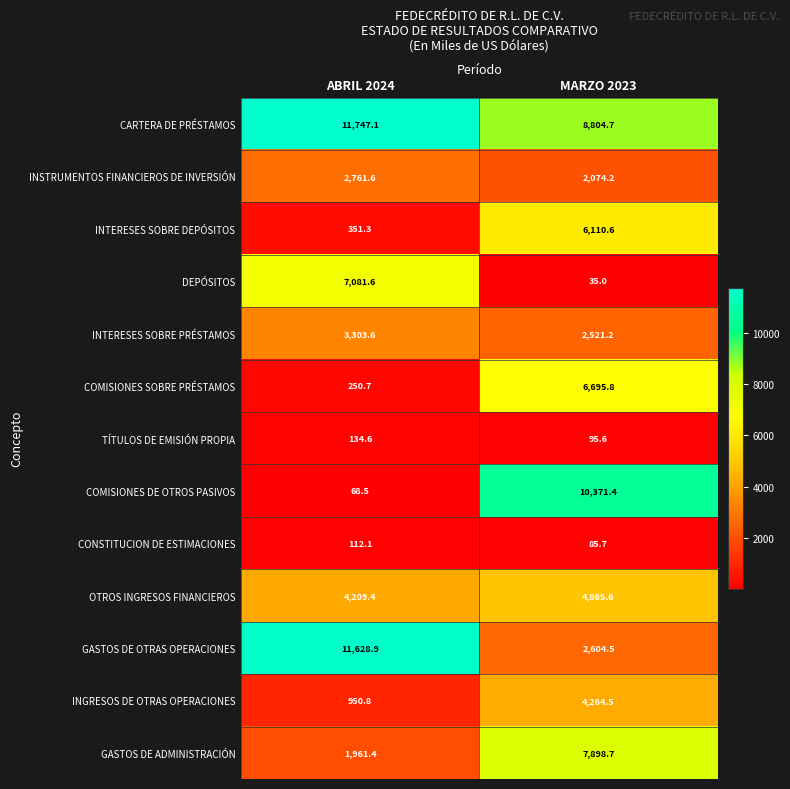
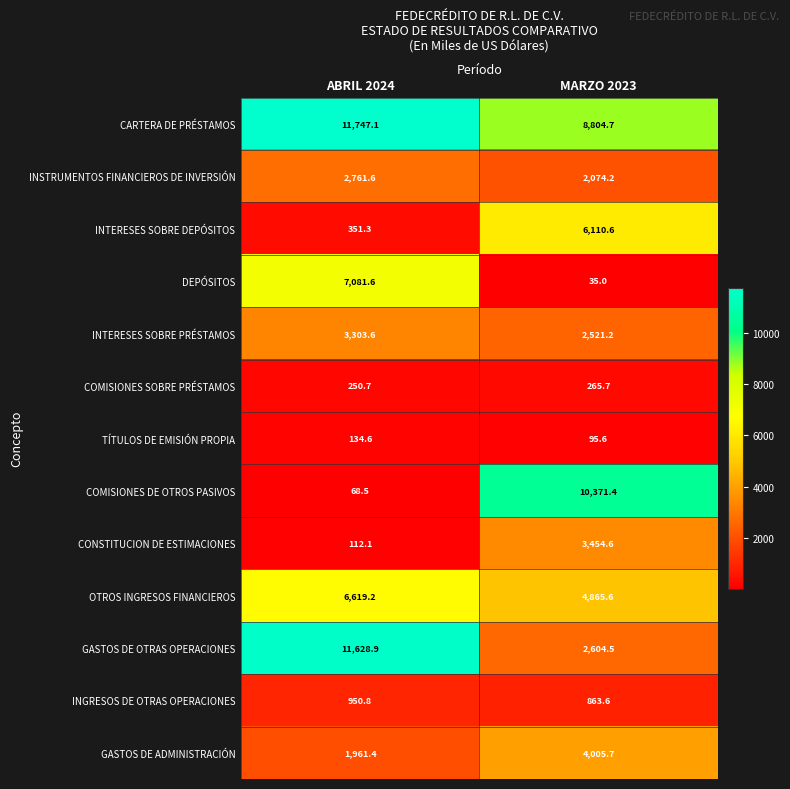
  {
    "CARTERA DE PRÉSTAMOS": {
      "ABRIL 2024": "11,747.1",
      "MARZO 2023": "8,804.7"
    },
    "INSTRUMENTOS FINANCIEROS DE INVERSIÓN": {
      "ABRIL 2024": "2,761.6",
      "MARZO 2023": "2,074.2"
    },
    "INTERESES SOBRE DEPÓSITOS": {
      "ABRIL 2024": "351.3",
      "MARZO 2023": "6,110.6"
    },
    "DEPÓSITOS": {
      "ABRIL 2024": "7,081.6",
      "MARZO 2023": "35.0"
    },
    "INTERESES SOBRE PRÉSTAMOS": {
      "ABRIL 2024": "3,303.6",
      "MARZO 2023": "2,521.2"
    },
    "COMISIONES SOBRE PRÉSTAMOS": {
      "ABRIL 2024": "250.7",
-     "MARZO 2023": "6,695.8"
+     "MARZO 2023": "265.7"
    },
    "TÍTULOS DE EMISIÓN PROPIA": {
      "ABRIL 2024": "134.6",
      "MARZO 2023": "95.6"
    },
    "COMISIONES DE OTROS PASIVOS": {
      "ABRIL 2024": "68.5",
      "MARZO 2023": "10,371.4"
    },
    "CONSTITUCION DE ESTIMACIONES": {
      "ABRIL 2024": "112.1",
-     "MARZO 2023": "85.7"
+     "MARZO 2023": "3,454.6"
    },
    "OTROS INGRESOS FINANCIEROS": {
-     "ABRIL 2024": "4,209.4",
+     "ABRIL 2024": "6,619.2",
      "MARZO 2023": "4,865.6"
    },
    "GASTOS DE OTRAS OPERACIONES": {
      "ABRIL 2024": "11,628.9",
      "MARZO 2023": "2,604.5"
    },
    "INGRESOS DE OTRAS OPERACIONES": {
      "ABRIL 2024": "950.8",
-     "MARZO 2023": "4,264.5"
+     "MARZO 2023": "863.6"
    },
    "GASTOS DE ADMINISTRACIÓN": {
      "ABRIL 2024": "1,961.4",
-     "MARZO 2023": "7,898.7"
+     "MARZO 2023": "4,005.7"
    }
  }
